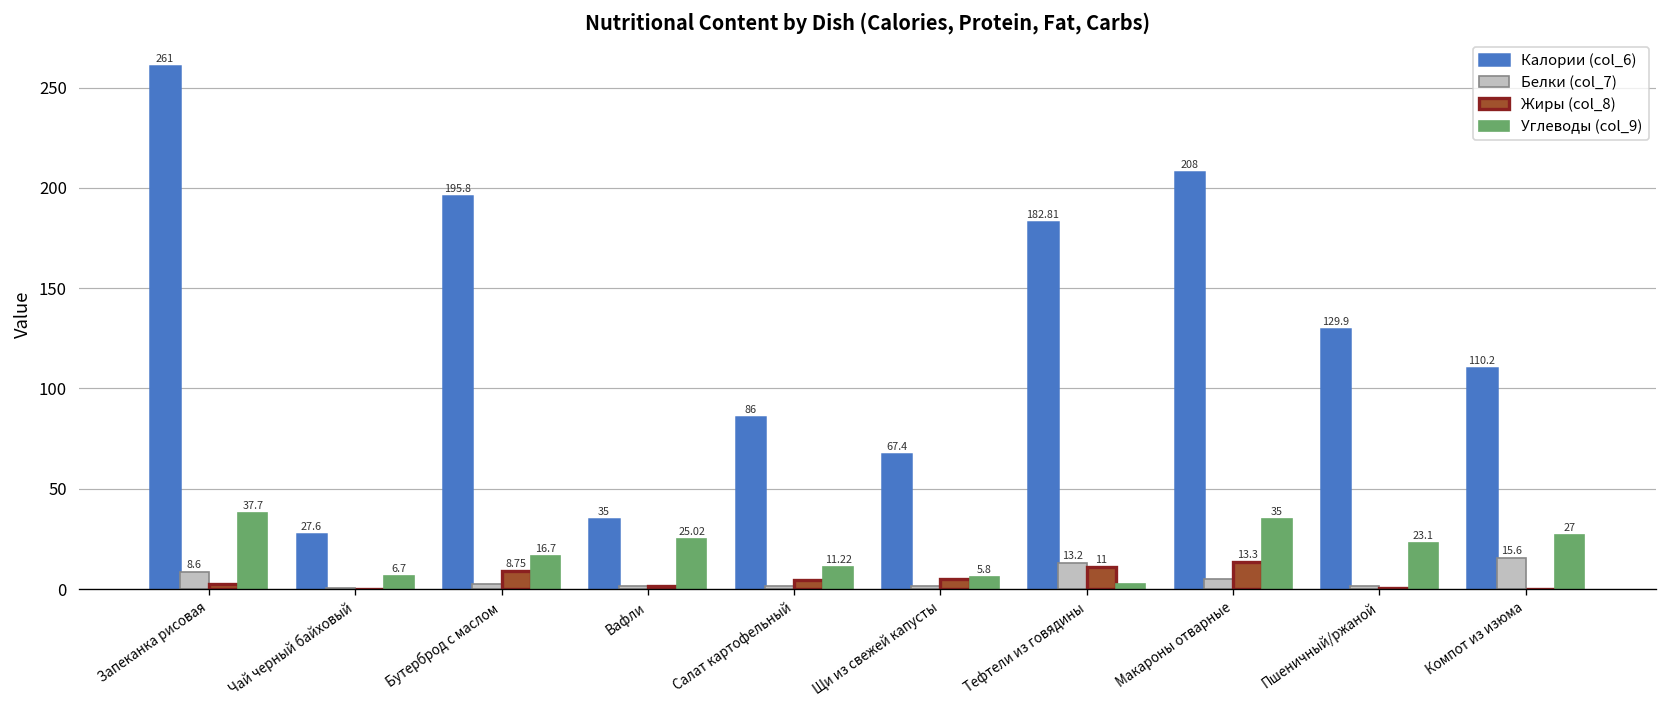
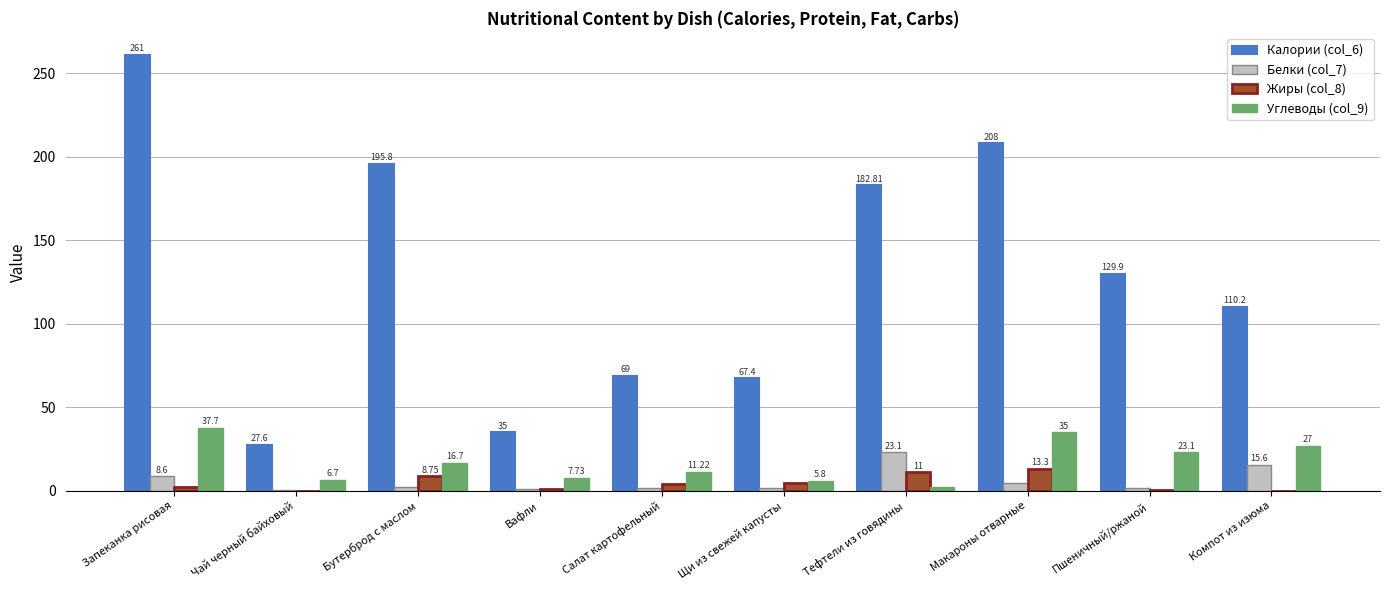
  {
    "Калории (col_6)": {
      "Запеканка рисовая": 261,
      "Чай черный байховый": 27.6,
      "Бутерброд с маслом": 195.8,
      "Вафли": 35,
-     "Салат картофельный": 86,
+     "Салат картофельный": 69,
      "Щи из свежей капусты": 67.4,
      "Тефтели из говядины": 182.81,
      "Макароны отварные": 208,
      "Пшеничный/ржаной": 129.9,
      "Компот из изюма": 110.2
    },
    "Белки (col_7)": {
      "Запеканка рисовая": 8.6,
-     "Тефтели из говядины": 13.2,
+     "Тефтели из говядины": 23.1,
      "Компот из изюма": 15.6
    },
    "Жиры (col_8)": {
      "Бутерброд с маслом": 8.75,
      "Тефтели из говядины": 11,
      "Макароны отварные": 13.3
    },
    "Углеводы (col_9)": {
      "Запеканка рисовая": 37.7,
      "Чай черный байховый": 6.7,
      "Бутерброд с маслом": 16.7,
-     "Вафли": 25.02,
+     "Вафли": 7.73,
      "Салат картофельный": 11.22,
      "Щи из свежей капусты": 5.8,
      "Макароны отварные": 35,
      "Пшеничный/ржаной": 23.1,
      "Компот из изюма": 27
    }
  }
